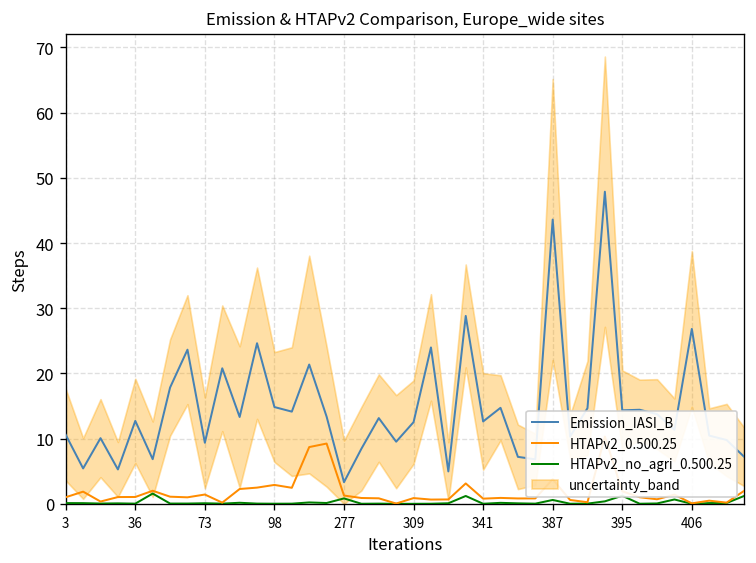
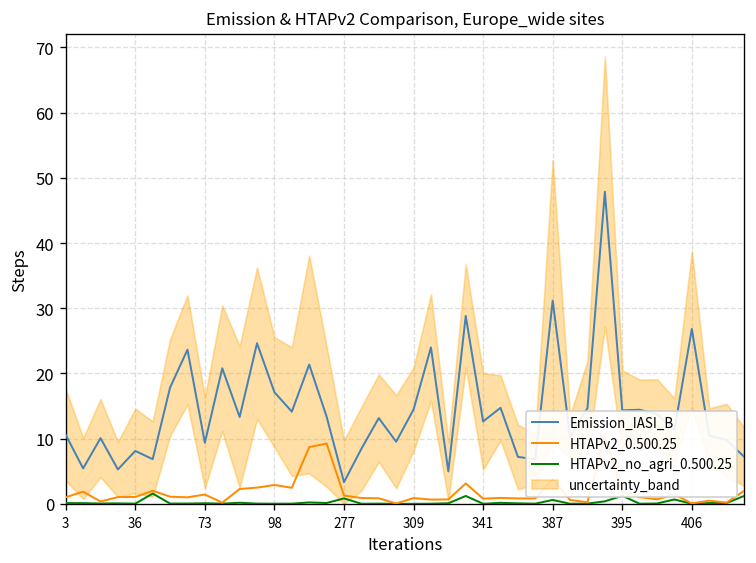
  {
    "Emission_IASI_B": {
-     "36": 13,
+     "36": 8,
      "73": 9,
-     "98": 15,
+     "98": 17,
      "277": 3,
-     "309": 13,
+     "309": 14,
      "341": 13,
-     "387": 44,
+     "387": 31,
      "395": 14,
      "406": 27
    },
    "HTAPv2_no_agri_0.500.25": {
      "36": 0,
      "73": 0,
      "98": 0,
      "309": 0,
      "341": 0,
      "387": 1
    }
  }
